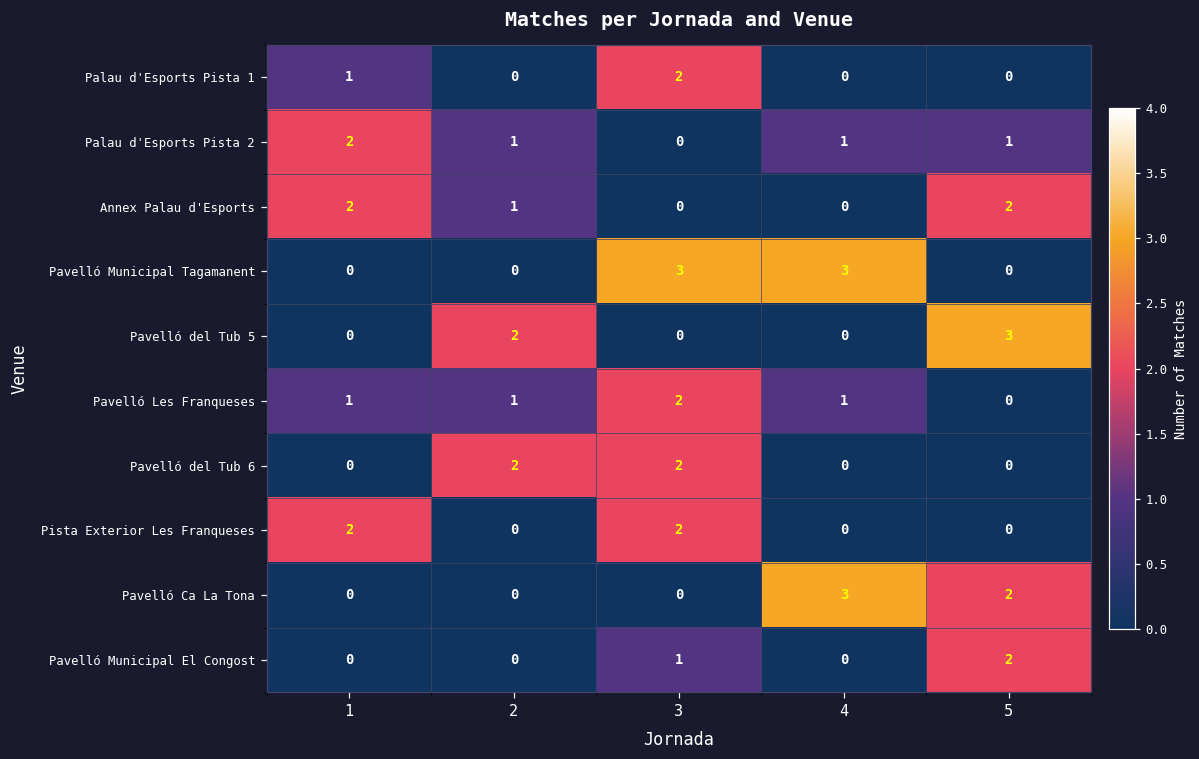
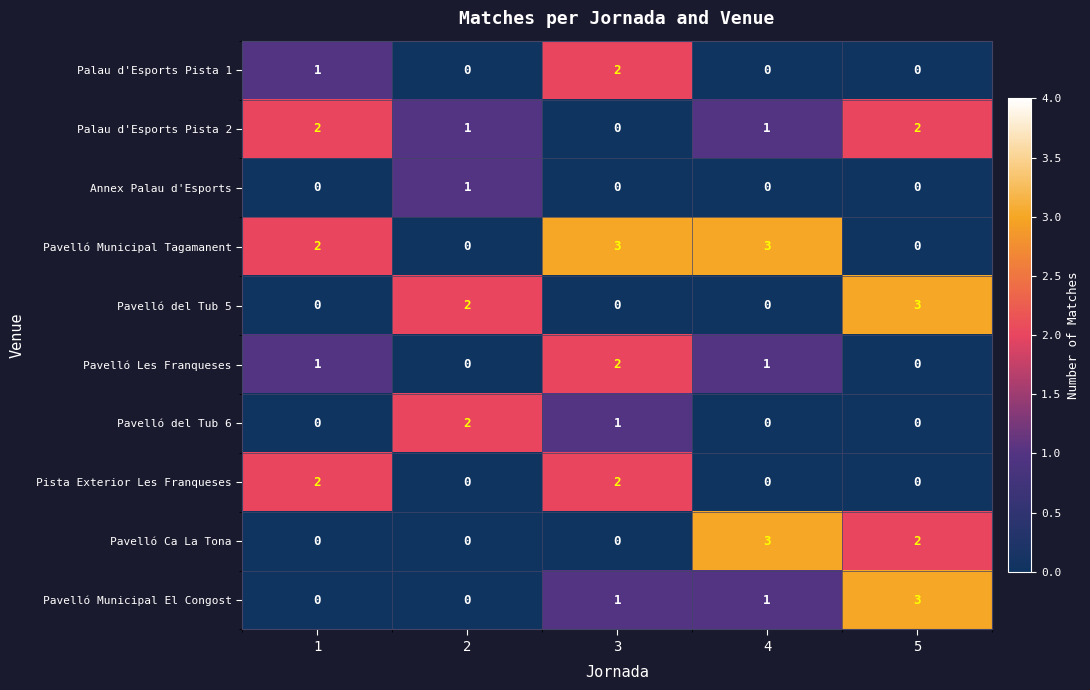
  {
    "Palau d'Esports Pista 1": {
      "1": 1,
      "2": 0,
      "3": 2,
      "4": 0,
      "5": 0
    },
    "Palau d'Esports Pista 2": {
      "1": 2,
      "2": 1,
      "3": 0,
      "4": 1,
-     "5": 1
+     "5": 2
    },
    "Annex Palau d'Esports": {
-     "1": 2,
+     "1": 0,
      "2": 1,
      "3": 0,
      "4": 0,
-     "5": 2
+     "5": 0
    },
    "Pavelló Municipal Tagamanent": {
-     "1": 0,
+     "1": 2,
      "2": 0,
      "3": 3,
      "4": 3,
      "5": 0
    },
    "Pavelló del Tub 5": {
      "1": 0,
      "2": 2,
      "3": 0,
      "4": 0,
      "5": 3
    },
    "Pavelló Les Franqueses": {
      "1": 1,
-     "2": 1,
+     "2": 0,
      "3": 2,
      "4": 1,
      "5": 0
    },
    "Pavelló del Tub 6": {
      "1": 0,
      "2": 2,
-     "3": 2,
+     "3": 1,
      "4": 0,
      "5": 0
    },
    "Pista Exterior Les Franqueses": {
      "1": 2,
      "2": 0,
      "3": 2,
      "4": 0,
      "5": 0
    },
    "Pavelló Ca La Tona": {
      "1": 0,
      "2": 0,
      "3": 0,
      "4": 3,
      "5": 2
    },
    "Pavelló Municipal El Congost": {
      "1": 0,
      "2": 0,
      "3": 1,
-     "4": 0,
-     "5": 2
+     "4": 1,
+     "5": 3
    }
  }
